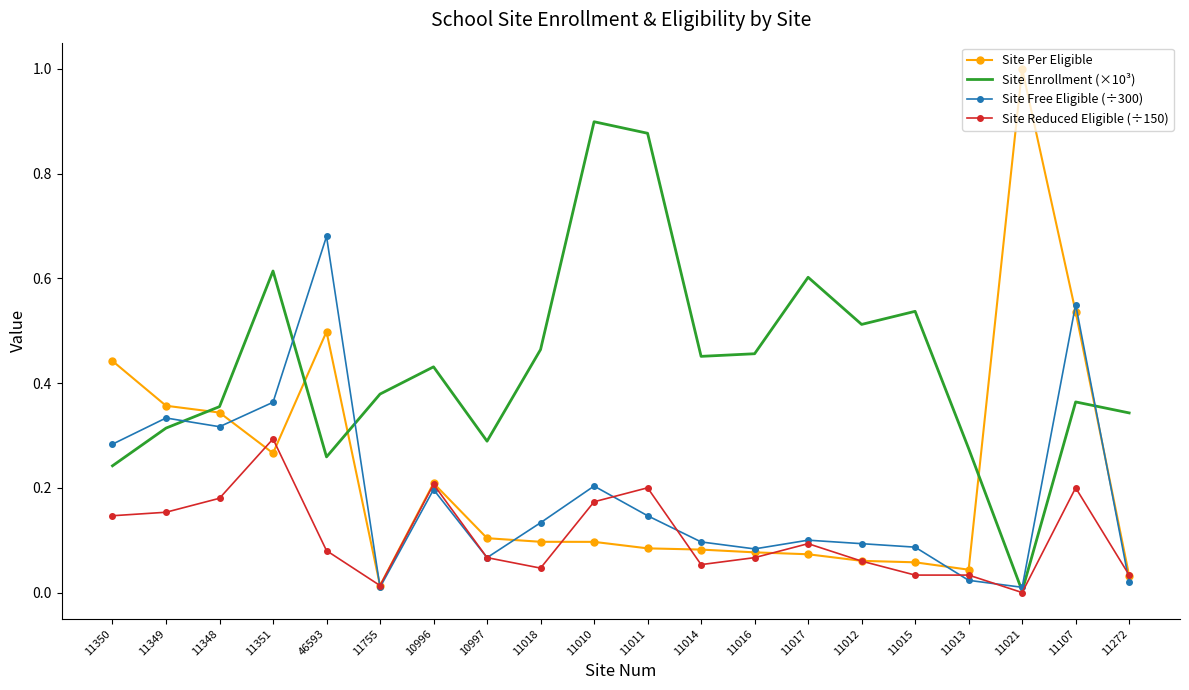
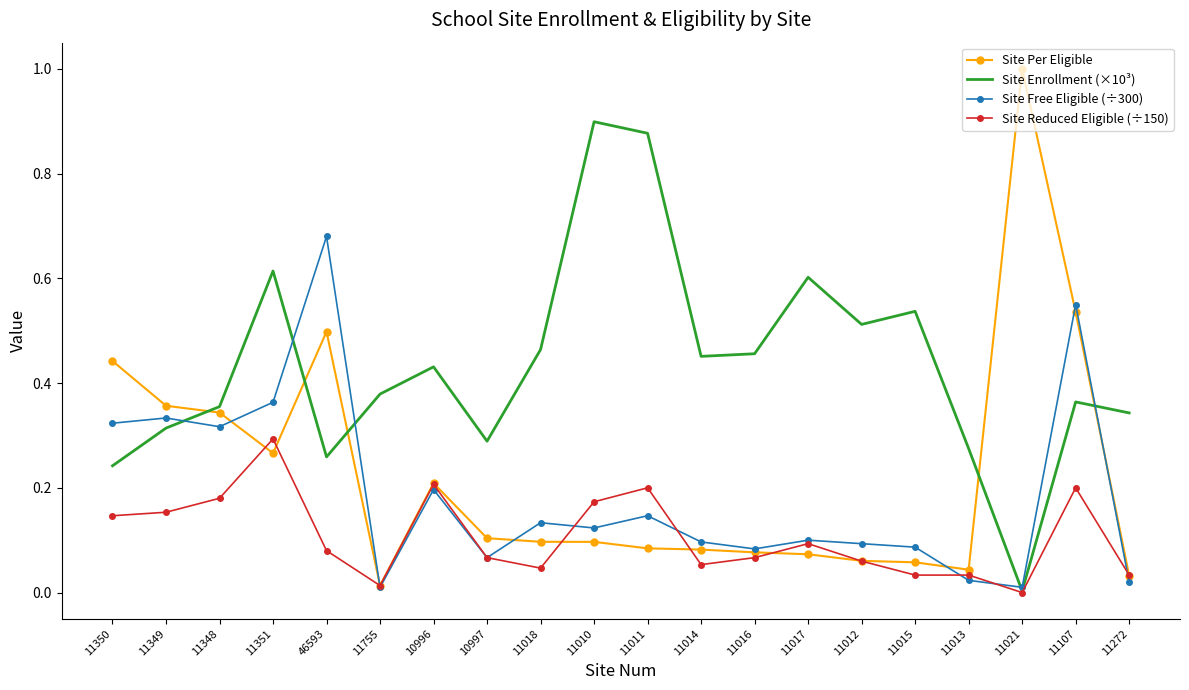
  {
    "Site Per Eligible": {
      "11350": 0.44,
      "11349": 0.36,
      "11348": 0.34,
      "11351": 0.27,
      "46593": 0.50,
      "10997": 0.10,
      "11018": 0.10,
      "11010": 0.10,
      "11011": 0.08,
      "11014": 0.08,
      "11016": 0.08,
      "11017": 0.07,
      "11015": 0.06,
      "11013": 0.04,
      "11107": 0.54
    },
    "Site Enrollment (×10³)": {
      "11350": 0.24,
      "11349": 0.31,
      "11348": 0.36,
      "11351": 0.61,
      "46593": 0.26,
      "11755": 0.38,
      "10996": 0.43,
      "10997": 0.29,
      "11018": 0.46,
      "11010": 0.90,
      "11011": 0.88,
      "11014": 0.45,
      "11016": 0.46,
      "11017": 0.60,
      "11012": 0.51,
      "11015": 0.54,
      "11013": 0.28,
      "11107": 0.36,
      "11272": 0.34
    },
    "Site Free Eligible (÷300)": {
-     "11350": 0.28,
+     "11350": 0.32,
      "11349": 0.33,
      "11348": 0.32,
      "11351": 0.36,
      "46593": 0.68,
      "10996": 0.20,
      "11018": 0.13,
-     "11010": 0.20,
+     "11010": 0.12,
      "11011": 0.15,
      "11014": 0.10,
      "11016": 0.08,
      "11017": 0.10,
      "11012": 0.09,
      "11015": 0.09,
      "11013": 0.02,
      "11021": 0.01,
      "11107": 0.55,
      "11272": 0.02
    },
    "Site Reduced Eligible (÷150)": {
      "11350": 0.15,
      "11349": 0.15,
      "11348": 0.18,
      "11351": 0.29,
      "46593": 0.08,
      "11018": 0.05,
      "11010": 0.17,
      "11011": 0.20,
      "11014": 0.05,
      "11016": 0.07,
      "11017": 0.09,
      "11015": 0.03,
      "11013": 0.03,
      "11107": 0.20
    }
  }
